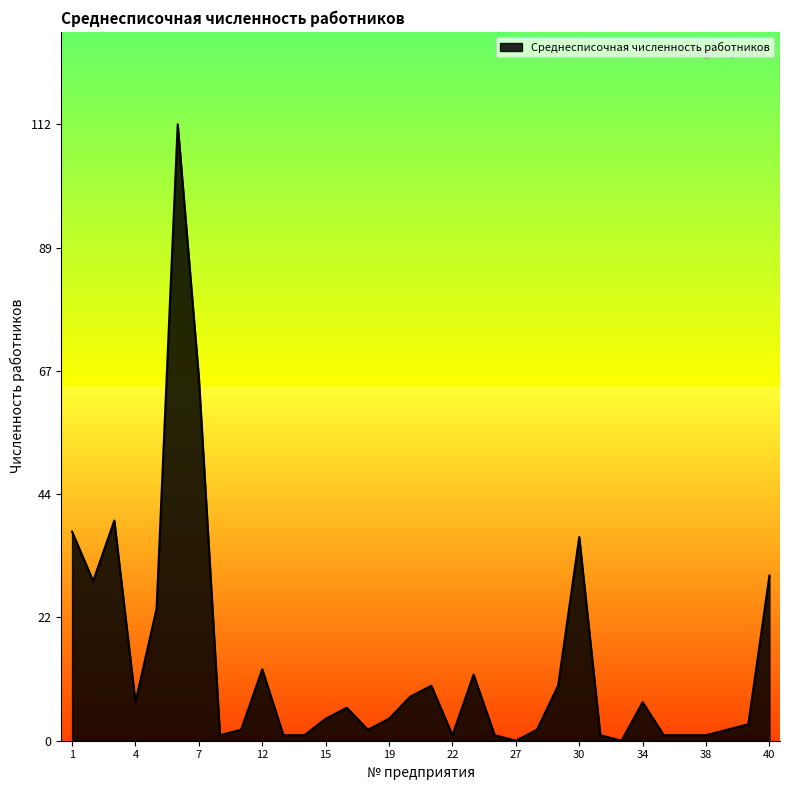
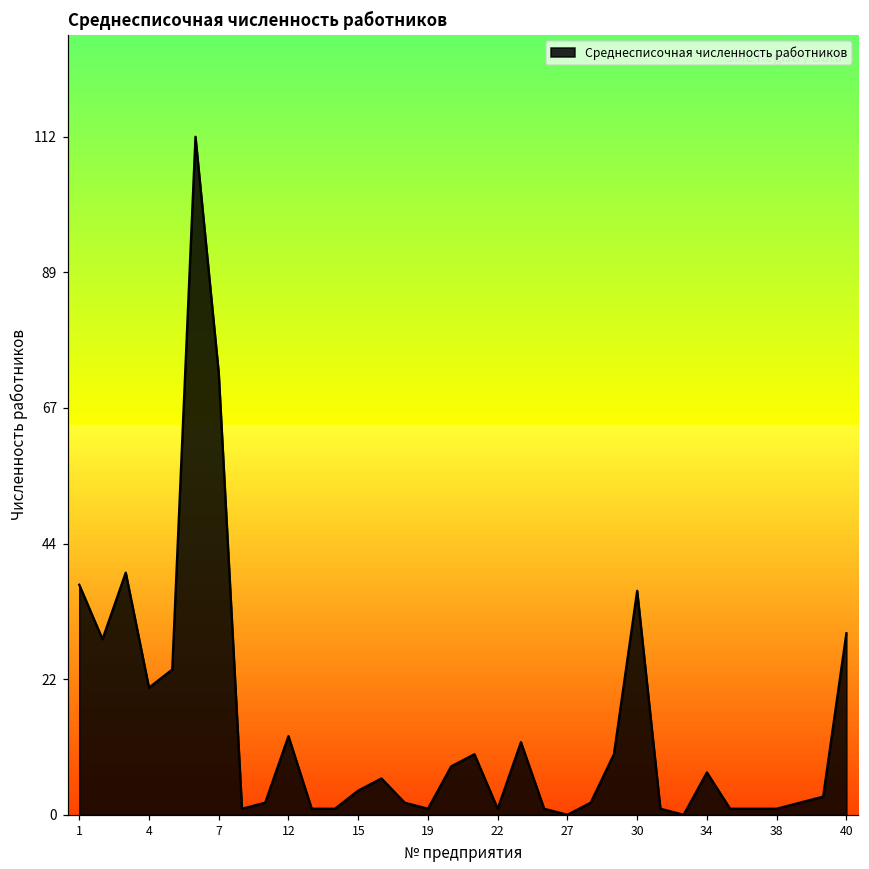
  {
    "1": 38,
-   "4": 7,
-   "7": 66,
+   "4": 21,
+   "7": 73,
    "12": 13,
    "15": 4,
-   "19": 4,
+   "19": 1,
    "22": 1,
    "27": 0,
    "30": 37,
    "34": 7,
    "38": 1,
    "40": 30
  }
